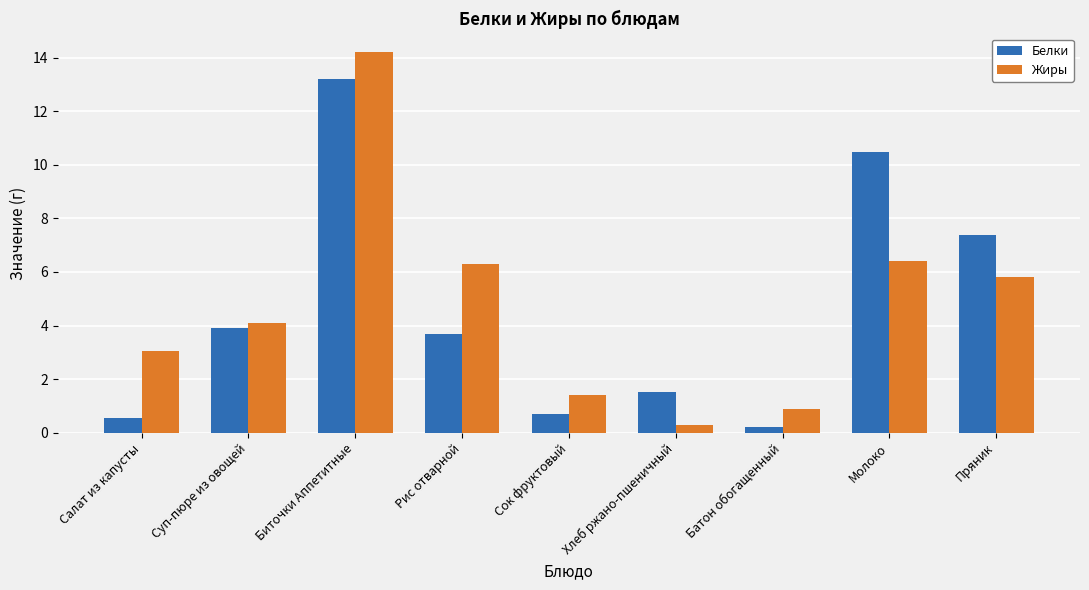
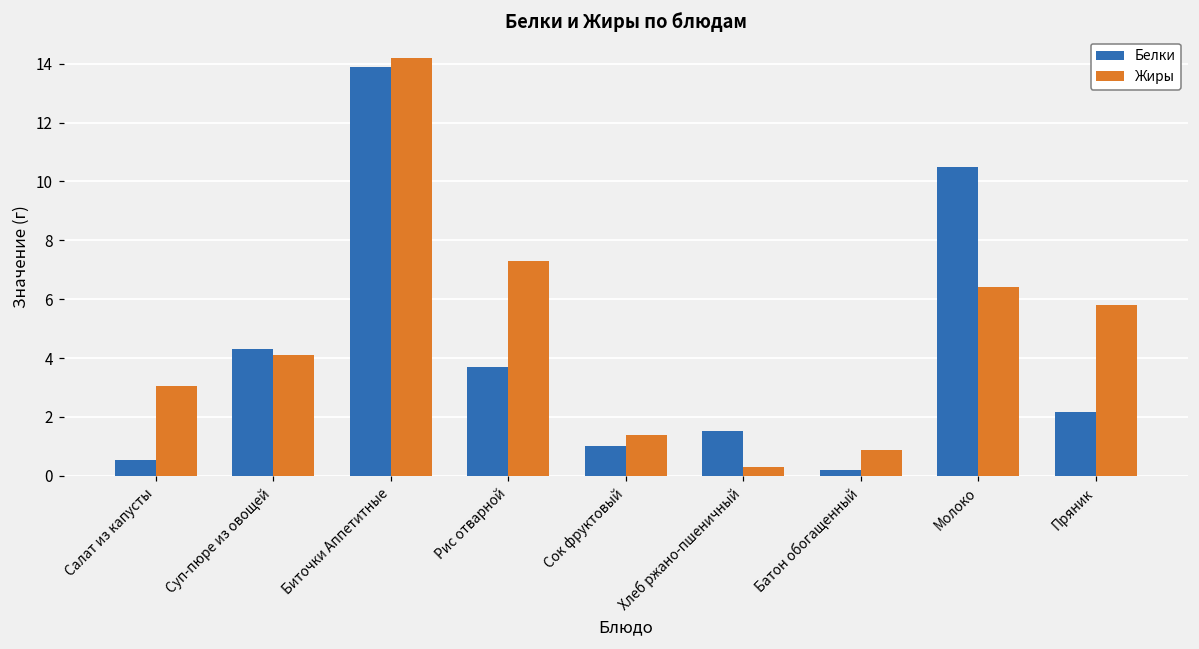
  {
    "Белки": {
      "Салат из капусты": 0.5,
-     "Суп-пюре из овощей": 3.9,
-     "Биточки Аппетитные": 13.2,
+     "Суп-пюре из овощей": 4.3,
+     "Биточки Аппетитные": 13.9,
      "Рис отварной": 3.7,
-     "Сок фруктовый": 0.7,
+     "Сок фруктовый": 1.0,
      "Хлеб ржано-пшеничный": 1.5,
      "Батон обогащенный": 0.2,
      "Молоко": 10.5,
-     "Пряник": 7.4
+     "Пряник": 2.2
    },
    "Жиры": {
      "Салат из капусты": 3.1,
      "Суп-пюре из овощей": 4.1,
      "Биточки Аппетитные": 14.2,
-     "Рис отварной": 6.3,
+     "Рис отварной": 7.3,
      "Сок фруктовый": 1.4,
      "Хлеб ржано-пшеничный": 0.3,
      "Батон обогащенный": 0.9,
      "Молоко": 6.4,
      "Пряник": 5.8
    }
  }
